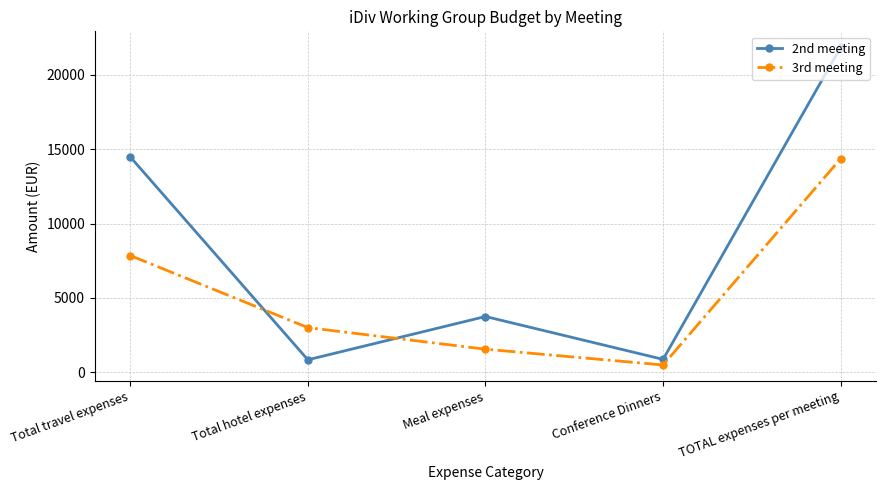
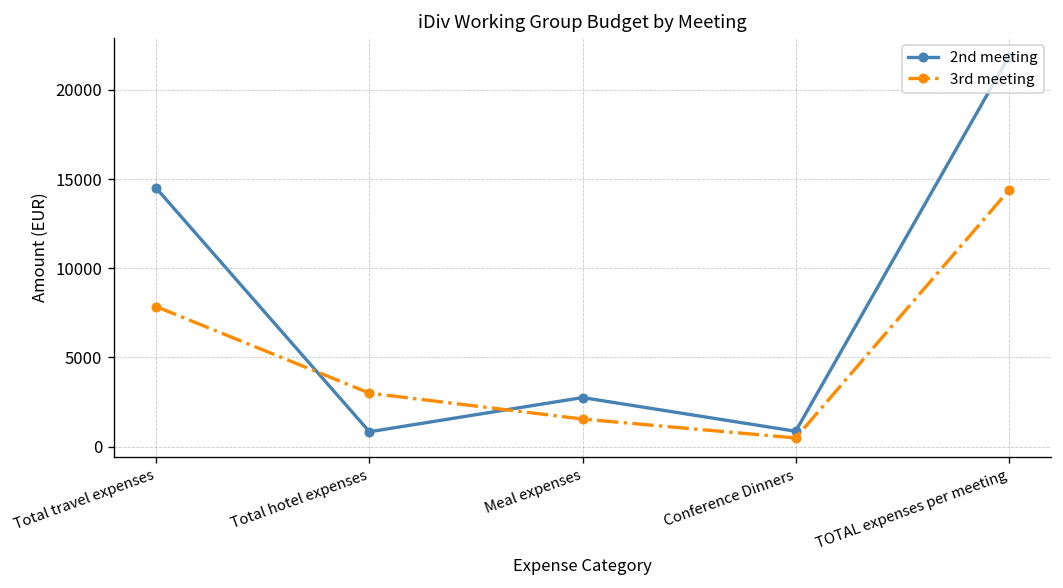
  {
    "2nd meeting": {
      "Total travel expenses": 14500,
      "Total hotel expenses": 800,
-     "Meal expenses": 3700,
+     "Meal expenses": 2800,
      "Conference Dinners": 900
    },
    "3rd meeting": {
      "Total travel expenses": 7900,
      "Total hotel expenses": 3000,
      "Meal expenses": 1500,
      "Conference Dinners": 500,
      "TOTAL expenses per meeting": 14400
    }
  }
